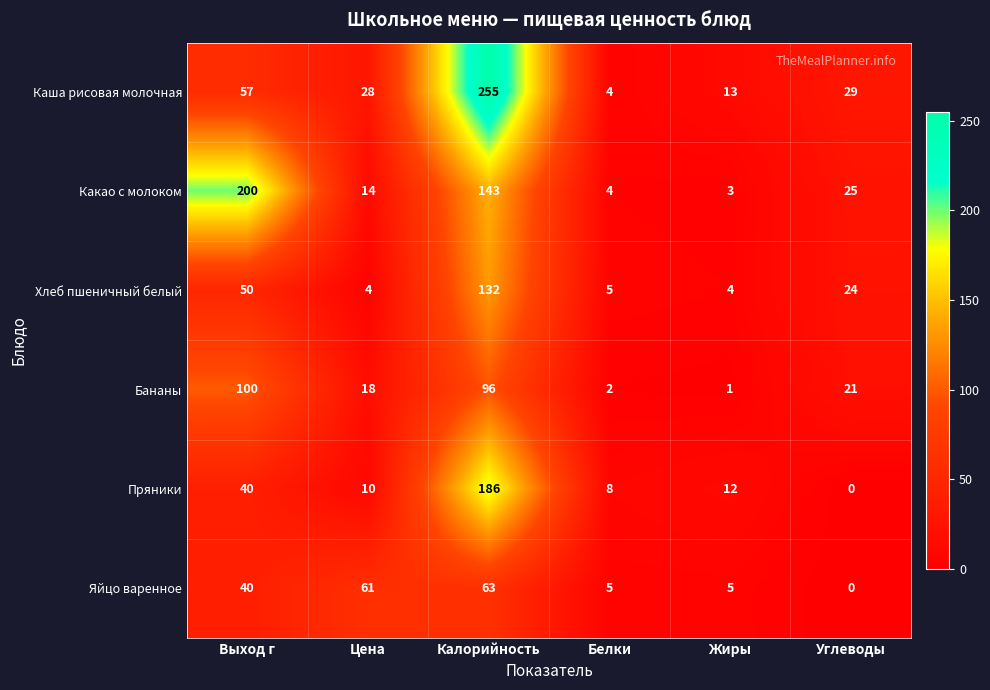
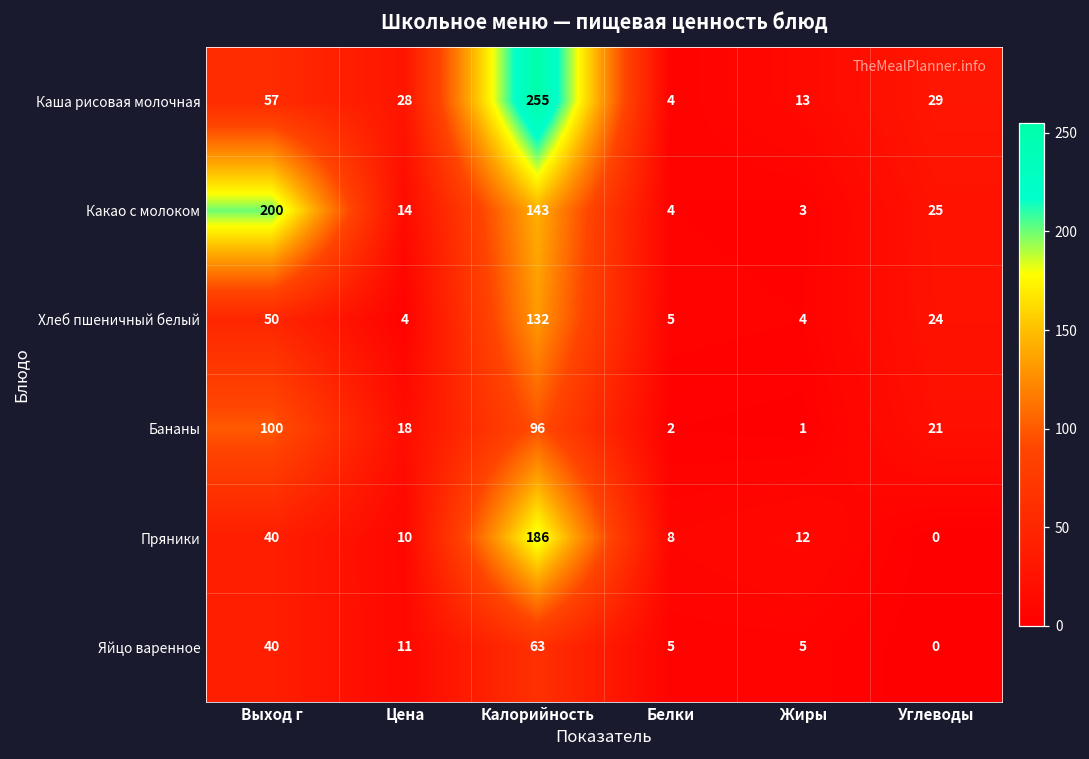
  {
    "Каша рисовая молочная": {
      "Выход г": 57,
      "Цена": 28,
      "Калорийность": 255,
      "Белки": 4,
      "Жиры": 13
    },
    "Какао с молоком": {
      "Выход г": 200,
      "Цена": 14,
      "Калорийность": 143,
      "Белки": 4,
      "Жиры": 3,
      "Углеводы": 25
    },
    "Хлеб пшеничный белый": {
      "Выход г": 50,
      "Цена": 4,
      "Калорийность": 132,
      "Белки": 5,
      "Жиры": 4,
      "Углеводы": 24
    },
    "Бананы": {
      "Выход г": 100,
      "Цена": 18,
      "Калорийность": 96,
      "Белки": 2,
      "Жиры": 1,
      "Углеводы": 21
    },
    "Пряники": {
      "Выход г": 40,
      "Цена": 10,
      "Калорийность": 186,
      "Белки": 8,
      "Жиры": 12,
      "Углеводы": 0
    },
    "Яйцо варенное": {
      "Выход г": 40,
-     "Цена": 61,
+     "Цена": 11,
      "Калорийность": 63,
      "Белки": 5,
      "Жиры": 5,
      "Углеводы": 0
    }
  }
